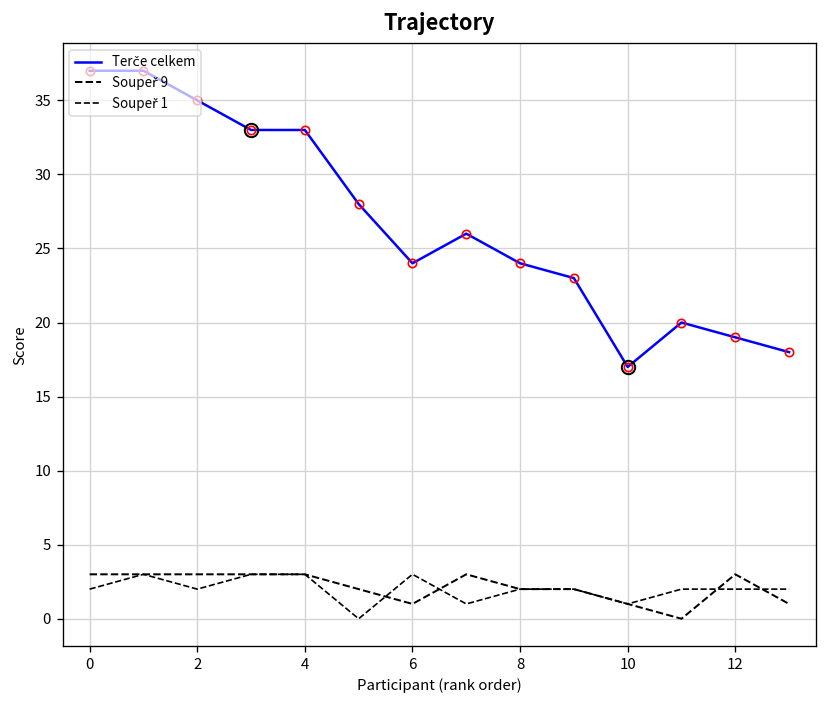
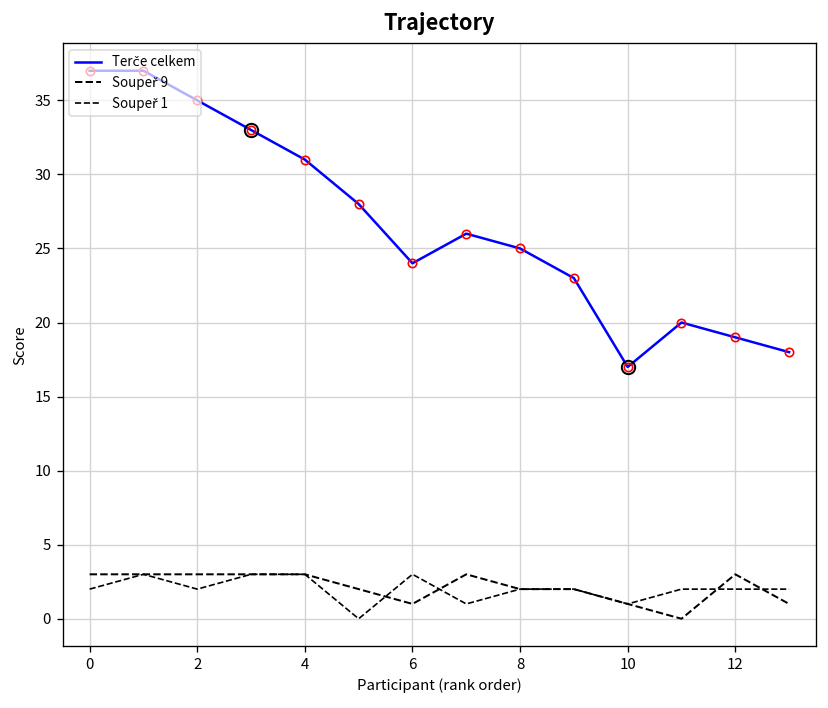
  {
    "Terče celkem": {
-     "4": 33,
+     "4": 31,
      "6": 24,
-     "8": 24,
+     "8": 25,
      "12": 19
    }
  }
